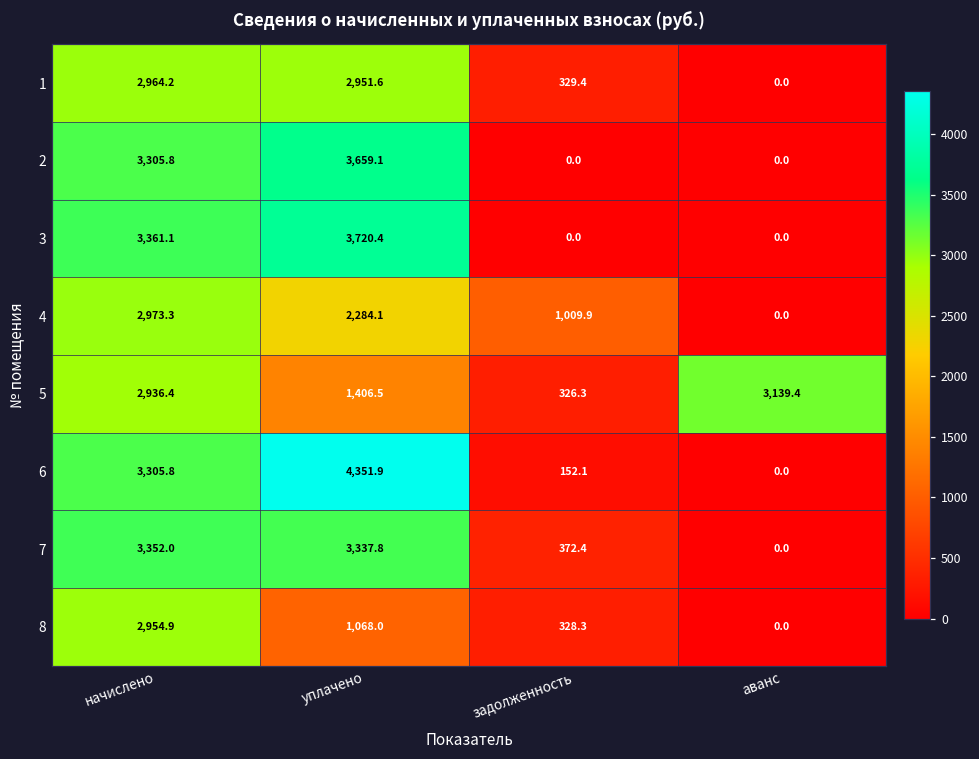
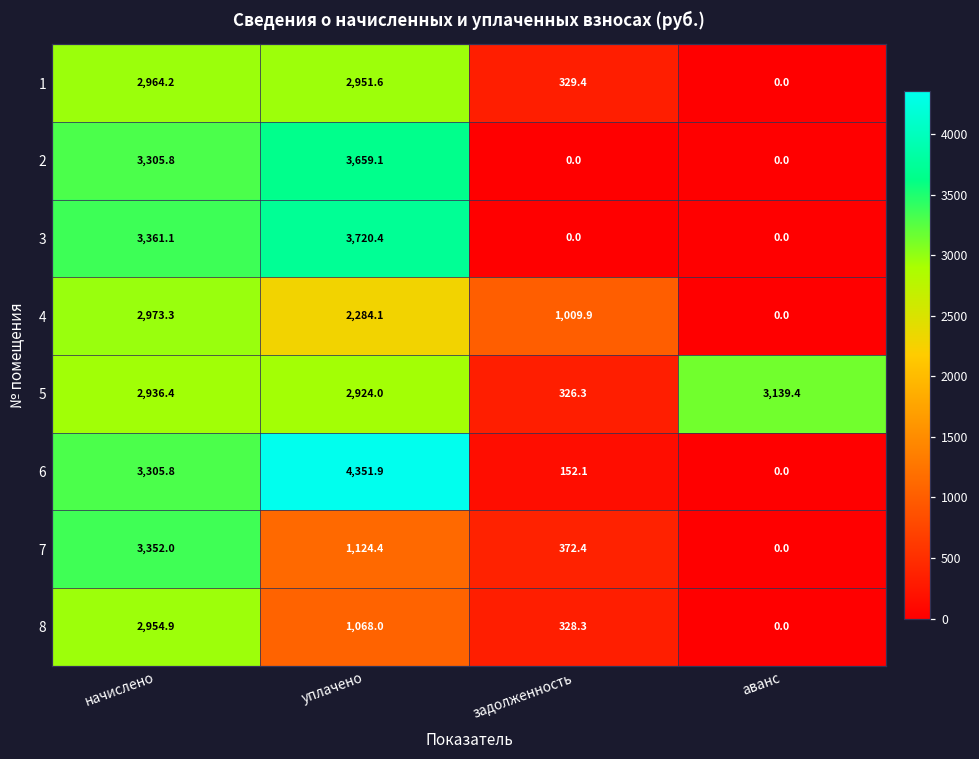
  {
    "1": {
      "начислено": "2,964.2",
      "уплачено": "2,951.6",
      "задолженность": "329.4",
      "аванс": "0.0"
    },
    "2": {
      "начислено": "3,305.8",
      "уплачено": "3,659.1",
      "задолженность": "0.0",
      "аванс": "0.0"
    },
    "3": {
      "начислено": "3,361.1",
      "уплачено": "3,720.4",
      "задолженность": "0.0",
      "аванс": "0.0"
    },
    "4": {
      "начислено": "2,973.3",
      "уплачено": "2,284.1",
      "задолженность": "1,009.9",
      "аванс": "0.0"
    },
    "5": {
      "начислено": "2,936.4",
-     "уплачено": "1,406.5",
+     "уплачено": "2,924.0",
      "задолженность": "326.3",
      "аванс": "3,139.4"
    },
    "6": {
      "начислено": "3,305.8",
      "уплачено": "4,351.9",
      "задолженность": "152.1",
      "аванс": "0.0"
    },
    "7": {
      "начислено": "3,352.0",
-     "уплачено": "3,337.8",
+     "уплачено": "1,124.4",
      "задолженность": "372.4",
      "аванс": "0.0"
    },
    "8": {
      "начислено": "2,954.9",
      "уплачено": "1,068.0",
      "задолженность": "328.3",
      "аванс": "0.0"
    }
  }
